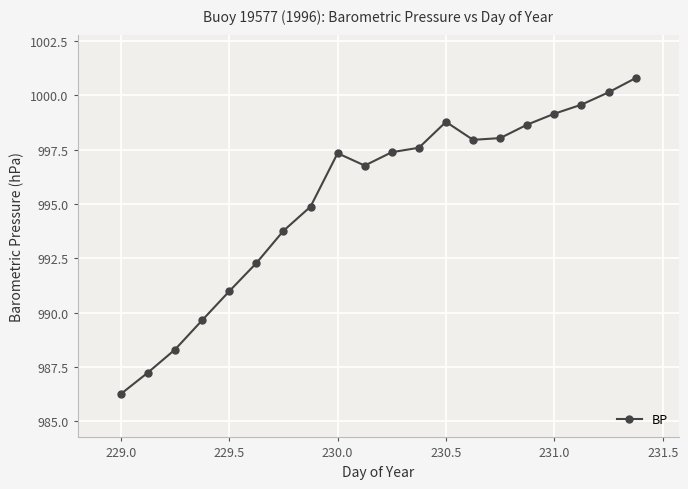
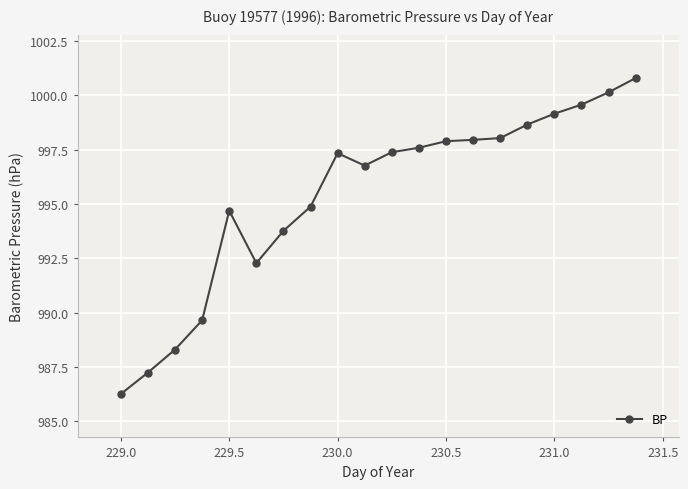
  {
    "229.0": 986.3,
-   "229.5": 991.0,
+   "229.5": 994.7,
    "230.0": 997.3,
-   "230.5": 998.8,
+   "230.5": 997.9,
    "231.0": 999.2
  }
